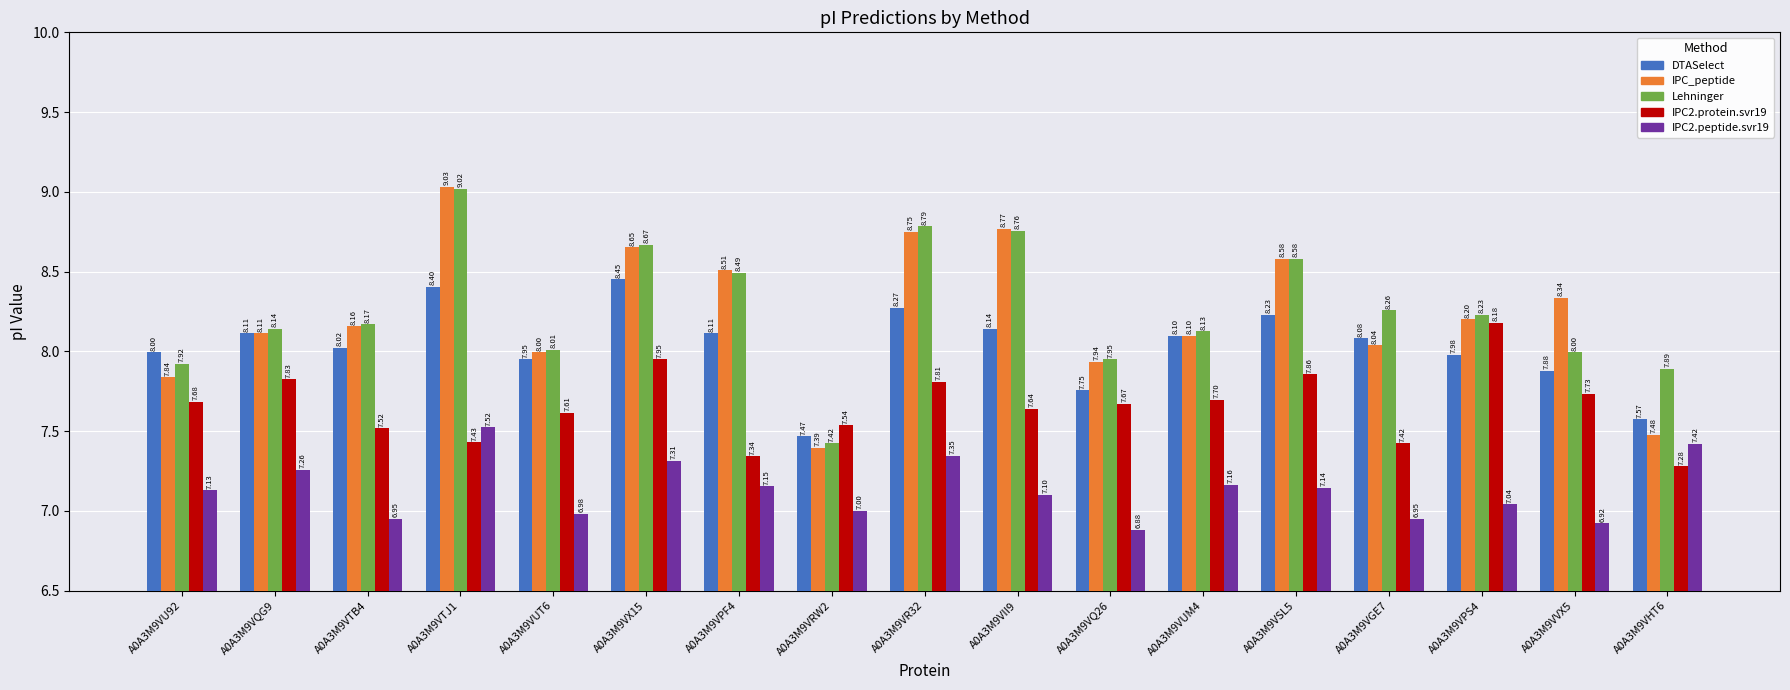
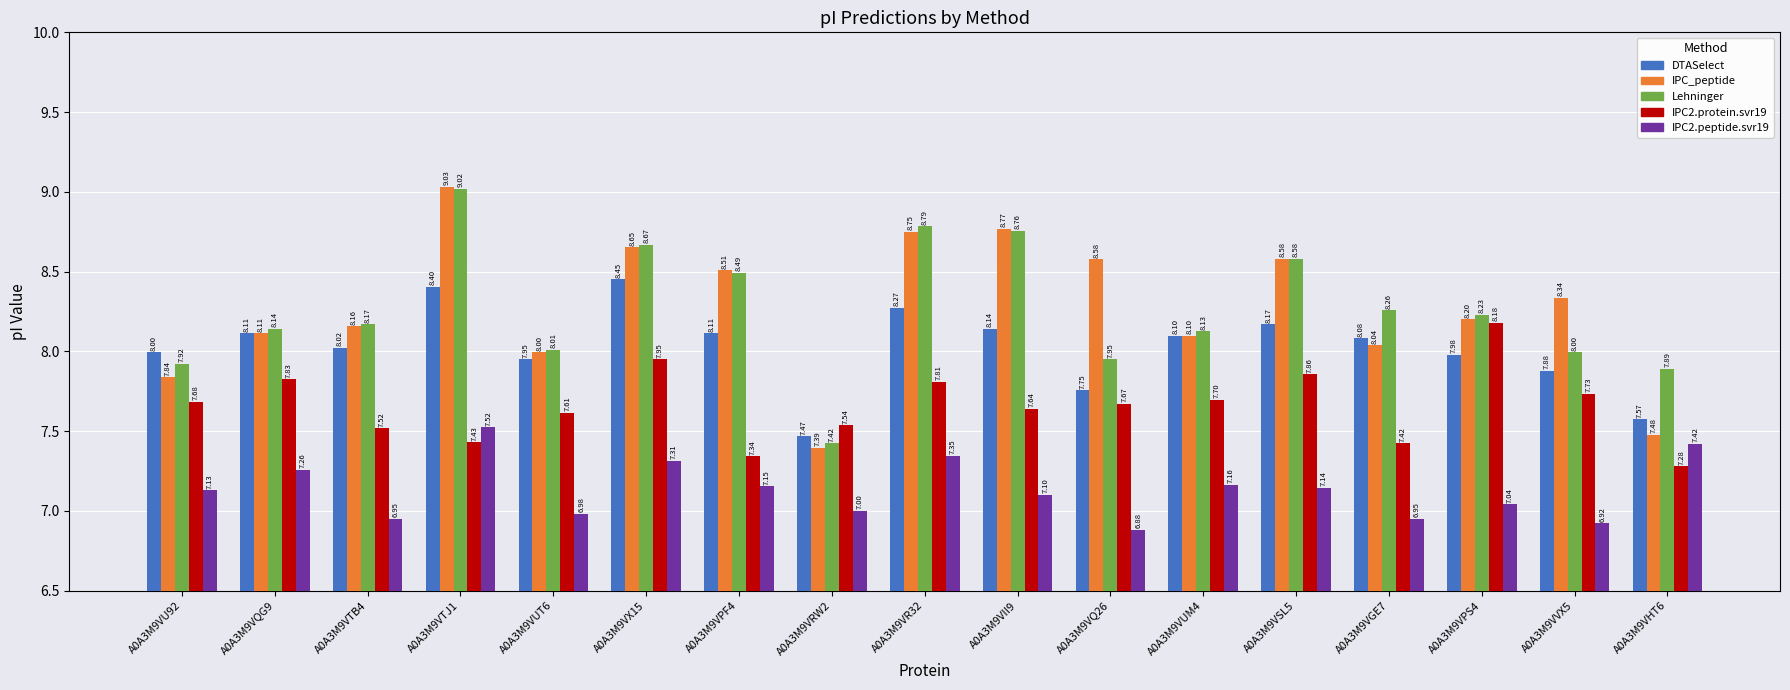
  {
    "DTASelect": {
      "A0A3M9VU92": 8.00,
      "A0A3M9VQG9": 8.11,
      "A0A3M9VTB4": 8.02,
      "A0A3M9VTJ1": 8.40,
      "A0A3M9VUT6": 7.95,
      "A0A3M9VX15": 8.45,
      "A0A3M9VPF4": 8.11,
      "A0A3M9VRW2": 7.47,
      "A0A3M9VR32": 8.27,
      "A0A3M9VII9": 8.14,
      "A0A3M9VQ26": 7.75,
      "A0A3M9VUM4": 8.10,
-     "A0A3M9VSL5": 8.23,
+     "A0A3M9VSL5": 8.17,
      "A0A3M9VGE7": 8.08,
      "A0A3M9VPS4": 7.98,
      "A0A3M9VVX5": 7.88,
      "A0A3M9VHT6": 7.57
    },
    "IPC_peptide": {
      "A0A3M9VU92": 7.84,
      "A0A3M9VQG9": 8.11,
      "A0A3M9VTB4": 8.16,
      "A0A3M9VTJ1": 9.03,
      "A0A3M9VUT6": 8.00,
      "A0A3M9VX15": 8.65,
      "A0A3M9VPF4": 8.51,
      "A0A3M9VRW2": 7.39,
      "A0A3M9VR32": 8.75,
      "A0A3M9VII9": 8.77,
-     "A0A3M9VQ26": 7.94,
+     "A0A3M9VQ26": 8.58,
      "A0A3M9VUM4": 8.10,
      "A0A3M9VSL5": 8.58,
      "A0A3M9VGE7": 8.04,
      "A0A3M9VPS4": 8.20,
      "A0A3M9VVX5": 8.34,
      "A0A3M9VHT6": 7.48
    },
    "Lehninger": {
      "A0A3M9VU92": 7.92,
      "A0A3M9VQG9": 8.14,
      "A0A3M9VTB4": 8.17,
      "A0A3M9VTJ1": 9.02,
      "A0A3M9VUT6": 8.01,
      "A0A3M9VX15": 8.67,
      "A0A3M9VPF4": 8.49,
      "A0A3M9VRW2": 7.42,
      "A0A3M9VR32": 8.79,
      "A0A3M9VII9": 8.76,
      "A0A3M9VQ26": 7.95,
      "A0A3M9VUM4": 8.13,
      "A0A3M9VSL5": 8.58,
      "A0A3M9VGE7": 8.26,
      "A0A3M9VPS4": 8.23,
      "A0A3M9VVX5": 8.00,
      "A0A3M9VHT6": 7.89
    },
    "IPC2.protein.svr19": {
      "A0A3M9VU92": 7.68,
      "A0A3M9VQG9": 7.83,
      "A0A3M9VTB4": 7.52,
      "A0A3M9VTJ1": 7.43,
      "A0A3M9VUT6": 7.61,
      "A0A3M9VX15": 7.95,
      "A0A3M9VPF4": 7.34,
      "A0A3M9VRW2": 7.54,
      "A0A3M9VR32": 7.81,
      "A0A3M9VII9": 7.64,
      "A0A3M9VQ26": 7.67,
      "A0A3M9VUM4": 7.70,
      "A0A3M9VSL5": 7.86,
      "A0A3M9VGE7": 7.42,
      "A0A3M9VPS4": 8.18,
      "A0A3M9VVX5": 7.73,
      "A0A3M9VHT6": 7.28
    },
    "IPC2.peptide.svr19": {
      "A0A3M9VU92": 7.13,
      "A0A3M9VQG9": 7.26,
      "A0A3M9VTB4": 6.95,
      "A0A3M9VTJ1": 7.52,
      "A0A3M9VUT6": 6.98,
      "A0A3M9VX15": 7.31,
      "A0A3M9VPF4": 7.15,
      "A0A3M9VRW2": 7.00,
      "A0A3M9VR32": 7.35,
      "A0A3M9VII9": 7.10,
      "A0A3M9VQ26": 6.88,
      "A0A3M9VUM4": 7.16,
      "A0A3M9VSL5": 7.14,
      "A0A3M9VGE7": 6.95,
      "A0A3M9VPS4": 7.04,
      "A0A3M9VVX5": 6.92,
      "A0A3M9VHT6": 7.42
    }
  }
